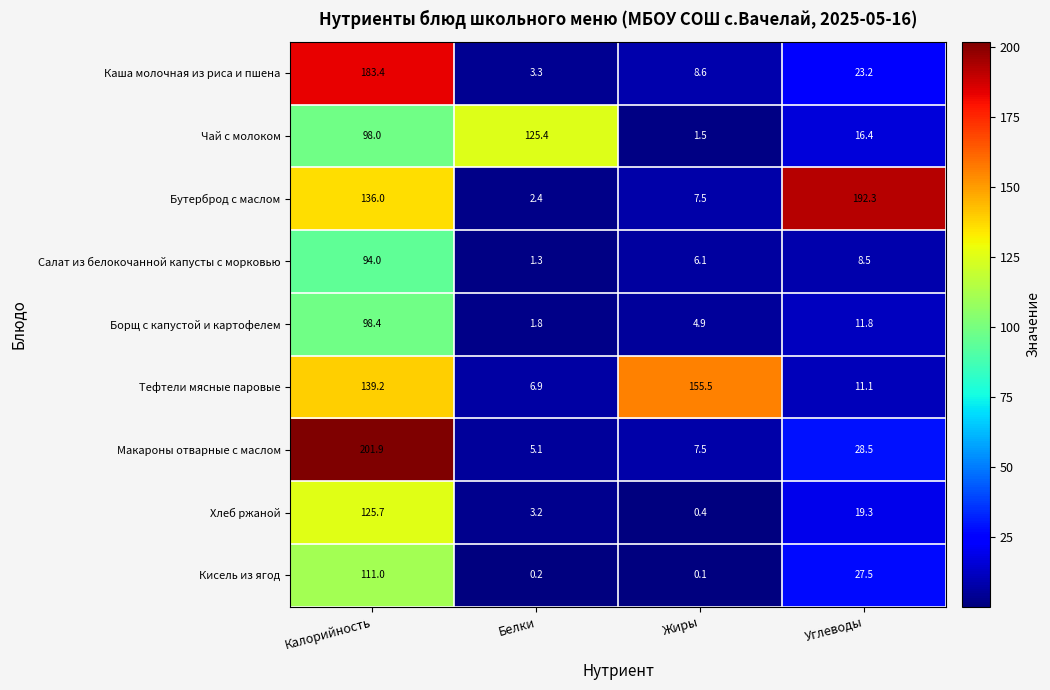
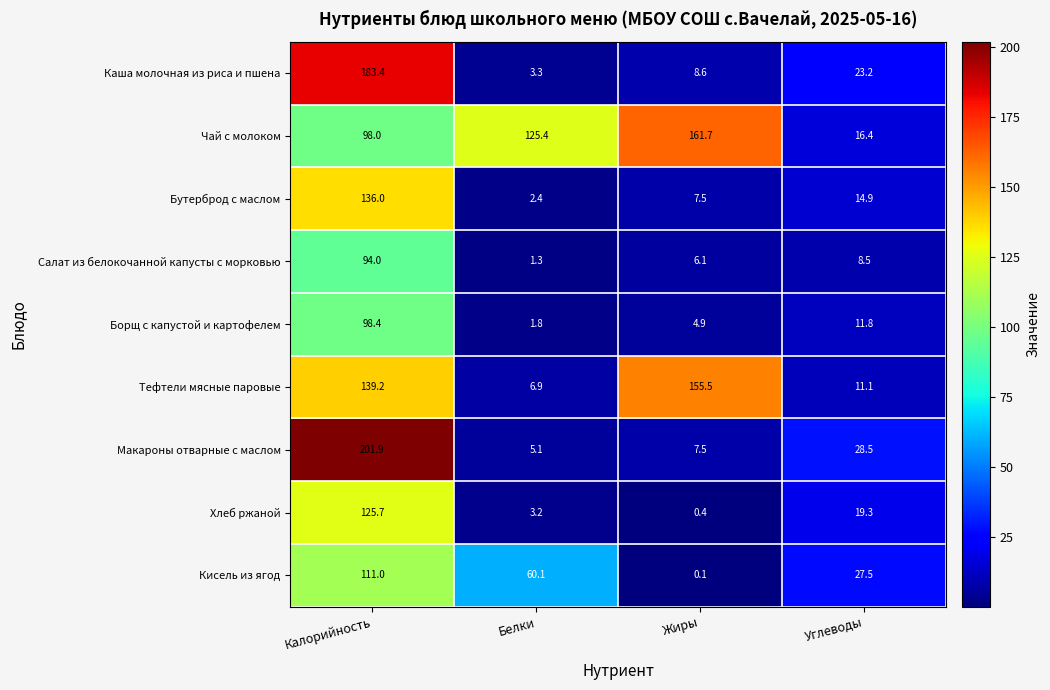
  {
    "Каша молочная из риса и пшена": {
      "Калорийность": 183.4,
      "Белки": 3.3,
      "Жиры": 8.6,
      "Углеводы": 23.2
    },
    "Чай с молоком": {
      "Калорийность": 98.0,
      "Белки": 125.4,
-     "Жиры": 1.5,
+     "Жиры": 161.7,
      "Углеводы": 16.4
    },
    "Бутерброд с маслом": {
      "Калорийность": 136.0,
      "Белки": 2.4,
      "Жиры": 7.5,
-     "Углеводы": 192.3
+     "Углеводы": 14.9
    },
    "Салат из белокочанной капусты с морковью": {
      "Калорийность": 94.0,
      "Белки": 1.3,
      "Жиры": 6.1,
      "Углеводы": 8.5
    },
    "Борщ с капустой и картофелем": {
      "Калорийность": 98.4,
      "Белки": 1.8,
      "Жиры": 4.9,
      "Углеводы": 11.8
    },
    "Тефтели мясные паровые": {
      "Калорийность": 139.2,
      "Белки": 6.9,
      "Жиры": 155.5,
      "Углеводы": 11.1
    },
    "Макароны отварные с маслом": {
      "Калорийность": 201.9,
      "Белки": 5.1,
      "Жиры": 7.5,
      "Углеводы": 28.5
    },
    "Хлеб ржаной": {
      "Калорийность": 125.7,
      "Белки": 3.2,
      "Жиры": 0.4,
      "Углеводы": 19.3
    },
    "Кисель из ягод": {
      "Калорийность": 111.0,
-     "Белки": 0.2,
+     "Белки": 60.1,
      "Жиры": 0.1,
      "Углеводы": 27.5
    }
  }
